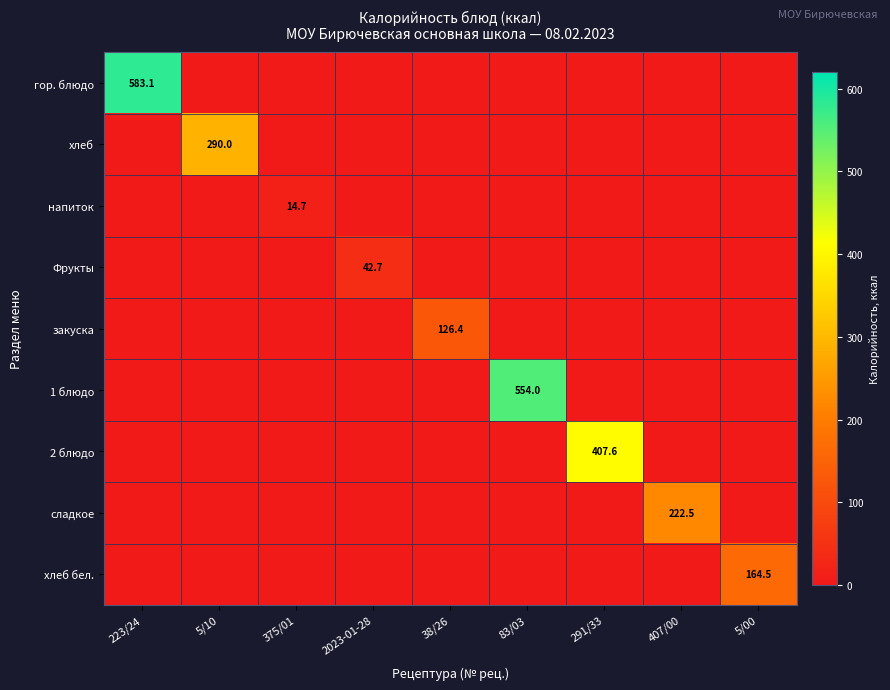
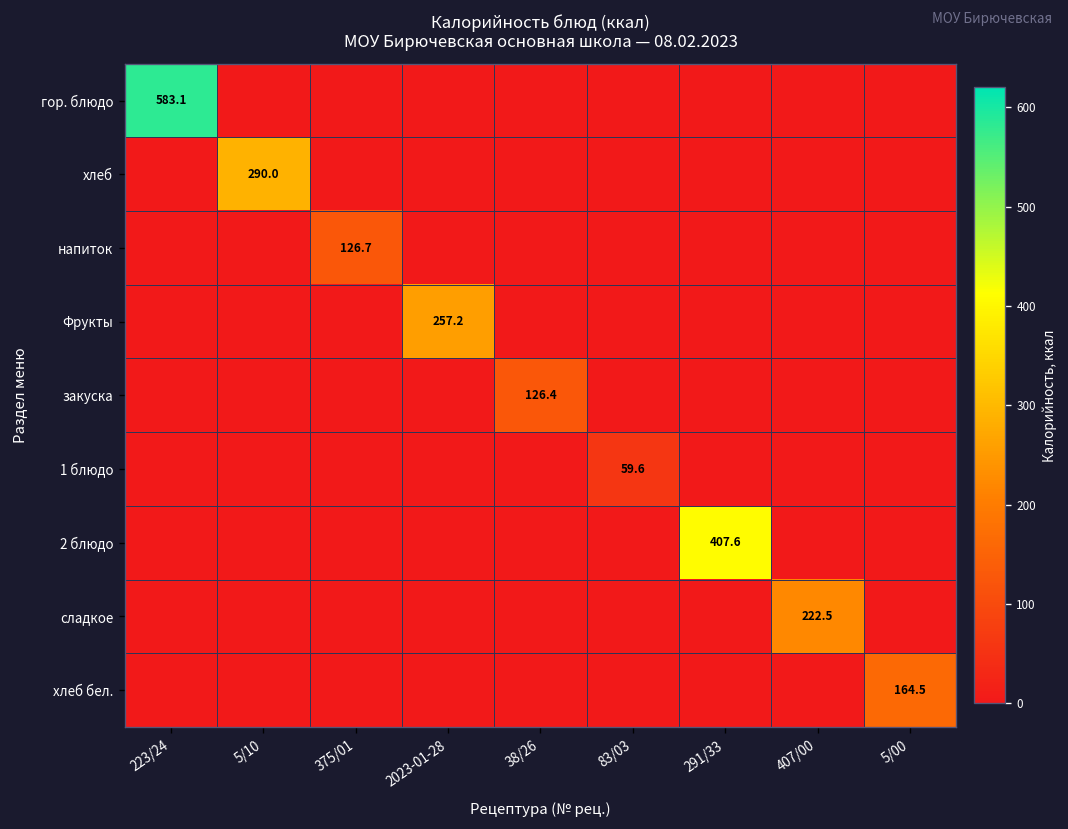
  {
    "гор. блюдо": {
      "223/24": 583.1
    },
    "хлеб": {
      "5/10": 290.0
    },
    "напиток": {
-     "375/01": 14.7
+     "375/01": 126.7
    },
    "Фрукты": {
-     "2023-01-28": 42.7
+     "2023-01-28": 257.2
    },
    "закуска": {
      "38/26": 126.4
    },
    "1 блюдо": {
-     "83/03": 554.0
+     "83/03": 59.6
    },
    "2 блюдо": {
      "291/33": 407.6
    },
    "сладкое": {
      "407/00": 222.5
    },
    "хлеб бел.": {
      "5/00": 164.5
    }
  }
